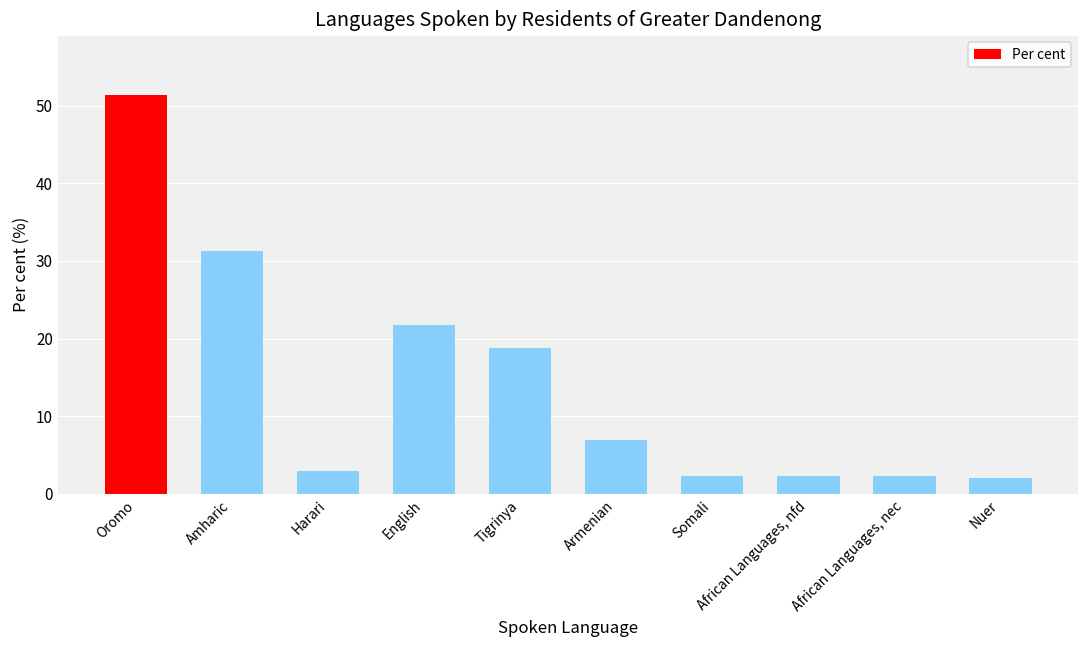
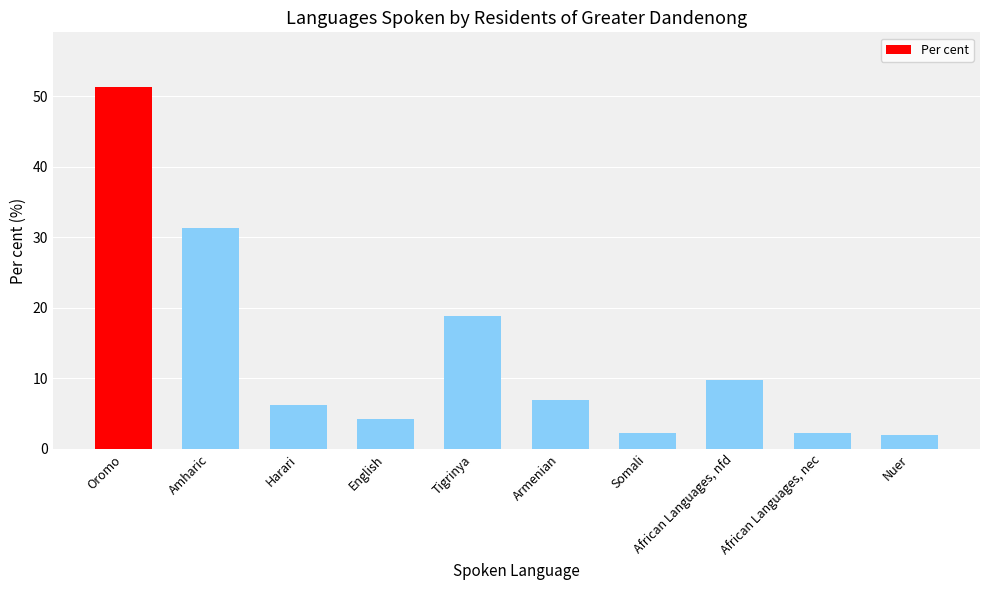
  {
    "Oromo": 51,
    "Amharic": 31,
-   "Harari": 3,
-   "English": 22,
+   "Harari": 6,
+   "English": 4,
    "Tigrinya": 19,
    "Armenian": 7,
    "Somali": 2,
-   "African Languages, nfd": 2,
+   "African Languages, nfd": 10,
    "African Languages, nec": 2,
    "Nuer": 2
  }
